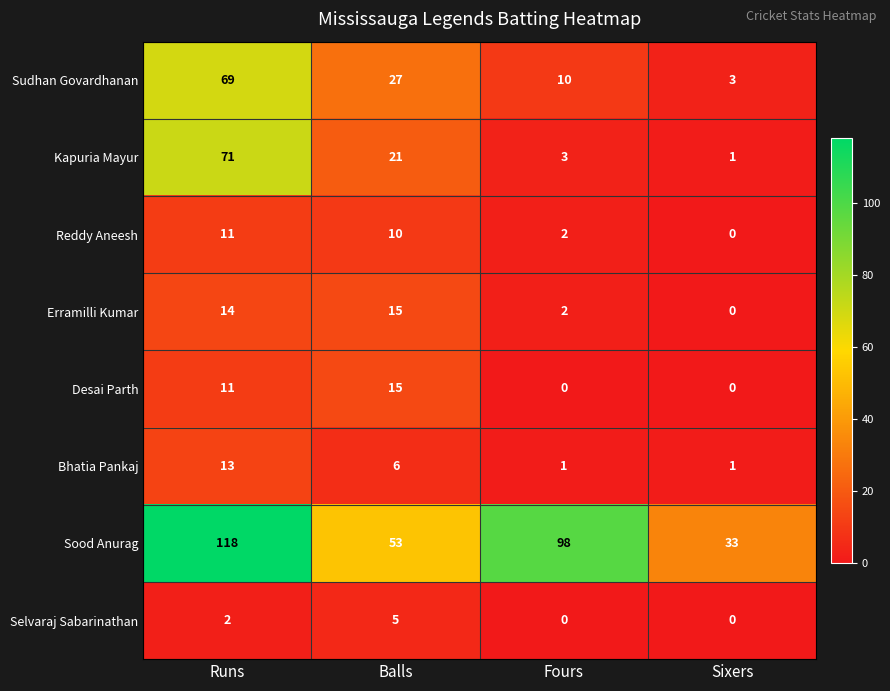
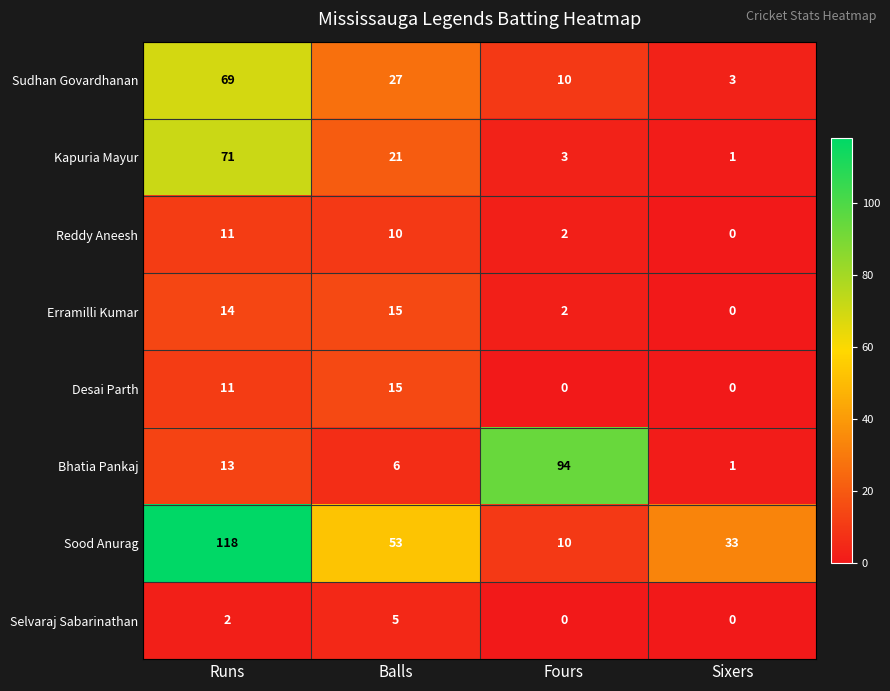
  {
    "Sudhan Govardhanan": {
      "Runs": 69,
      "Balls": 27,
      "Fours": 10,
      "Sixers": 3
    },
    "Kapuria Mayur": {
      "Runs": 71,
      "Balls": 21,
      "Fours": 3,
      "Sixers": 1
    },
    "Reddy Aneesh": {
      "Runs": 11,
      "Balls": 10,
      "Fours": 2,
      "Sixers": 0
    },
    "Erramilli Kumar": {
      "Runs": 14,
      "Balls": 15,
      "Fours": 2,
      "Sixers": 0
    },
    "Desai Parth": {
      "Runs": 11,
      "Balls": 15,
      "Fours": 0,
      "Sixers": 0
    },
    "Bhatia Pankaj": {
      "Runs": 13,
      "Balls": 6,
-     "Fours": 1,
+     "Fours": 94,
      "Sixers": 1
    },
    "Sood Anurag": {
      "Runs": 118,
      "Balls": 53,
-     "Fours": 98,
+     "Fours": 10,
      "Sixers": 33
    },
    "Selvaraj Sabarinathan": {
      "Runs": 2,
      "Balls": 5,
      "Fours": 0,
      "Sixers": 0
    }
  }
